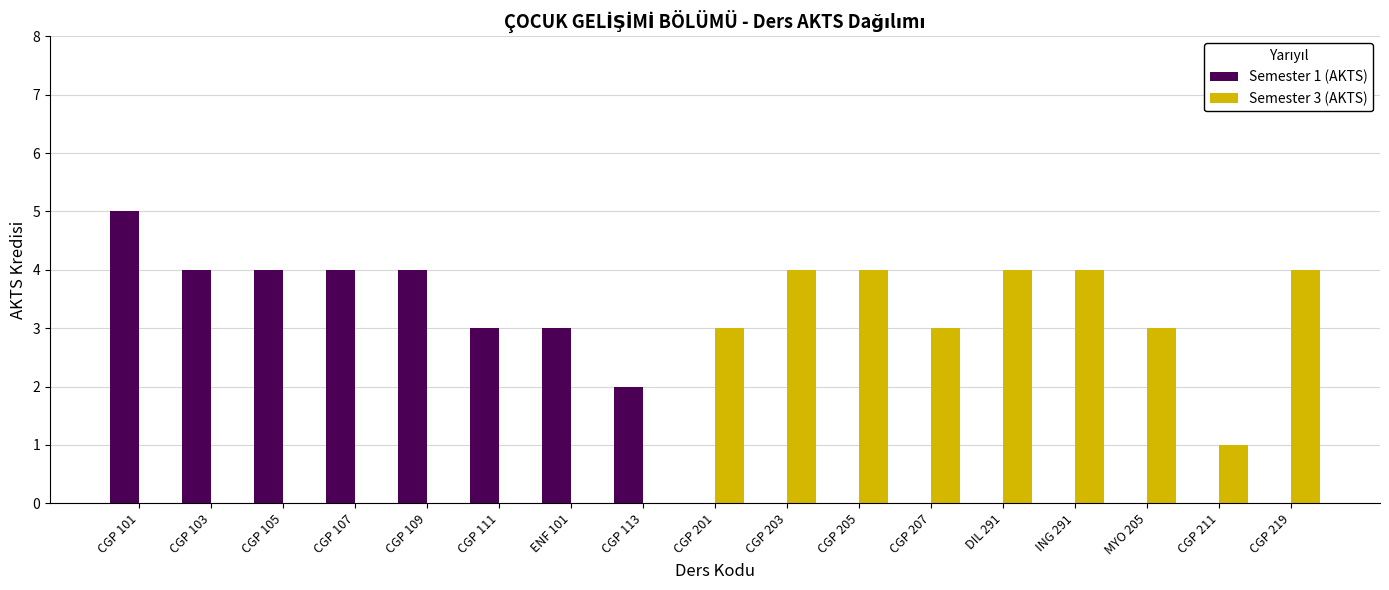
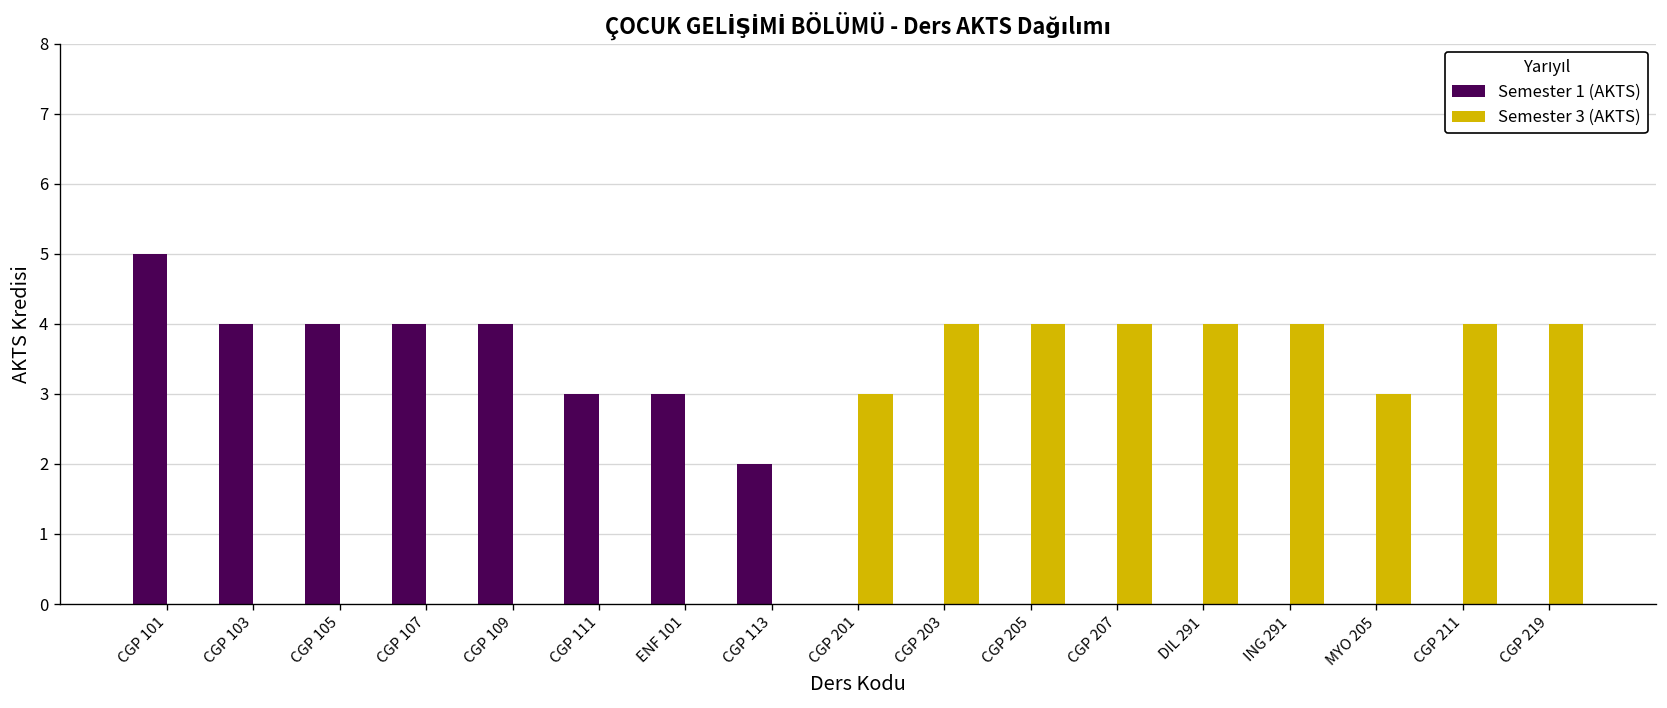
  {
    "Semester 1 (AKTS)": {
      "CGP 101": 5,
      "CGP 103": 4,
      "CGP 105": 4,
      "CGP 107": 4,
      "CGP 109": 4,
      "CGP 111": 3,
      "ENF 101": 3,
      "CGP 113": 2,
      "CGP 201": 0,
      "CGP 203": 0,
      "CGP 205": 0,
      "CGP 207": 0,
      "DIL 291": 0,
      "ING 291": 0,
      "MYO 205": 0,
      "CGP 211": 0,
      "CGP 219": 0
    },
    "Semester 3 (AKTS)": {
      "CGP 101": 0,
      "CGP 103": 0,
      "CGP 105": 0,
      "CGP 107": 0,
      "CGP 109": 0,
      "CGP 111": 0,
      "ENF 101": 0,
      "CGP 113": 0,
      "CGP 201": 3,
      "CGP 203": 4,
      "CGP 205": 4,
-     "CGP 207": 3,
+     "CGP 207": 4,
      "DIL 291": 4,
      "ING 291": 4,
      "MYO 205": 3,
-     "CGP 211": 1,
+     "CGP 211": 4,
      "CGP 219": 4
    }
  }
